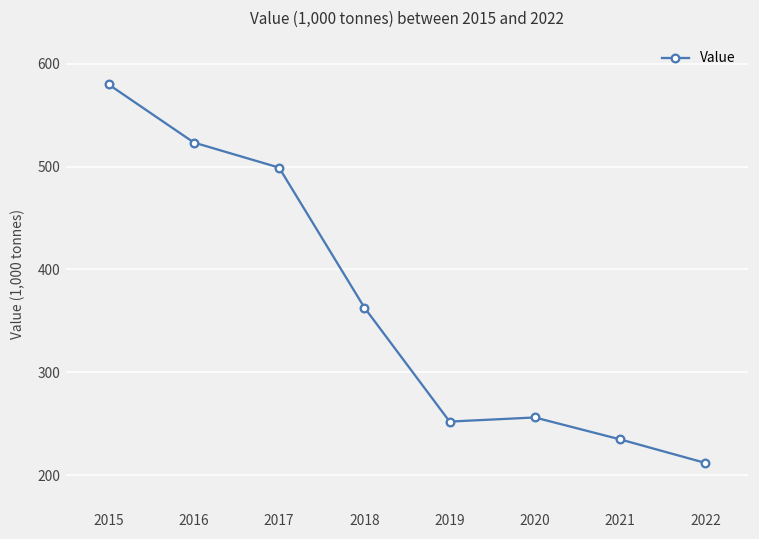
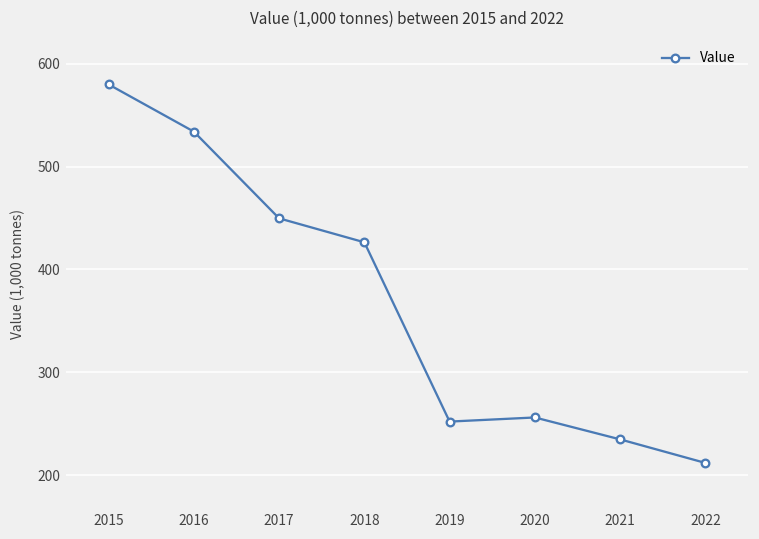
  {
    "2015": 580,
-   "2016": 520,
-   "2017": 500,
-   "2018": 360,
+   "2016": 530,
+   "2017": 450,
+   "2018": 430,
    "2019": 250,
    "2020": 260,
    "2021": 230,
    "2022": 210
  }
